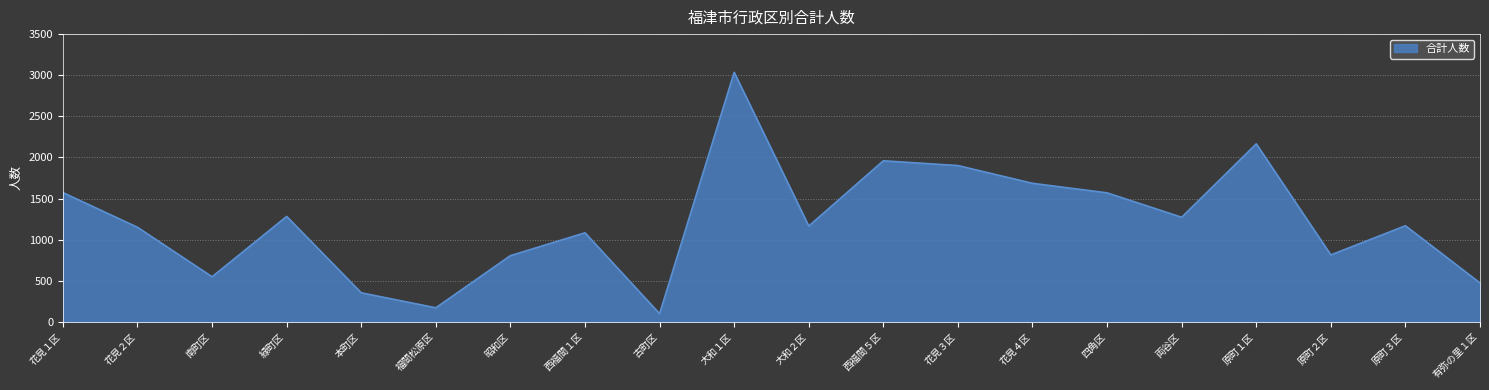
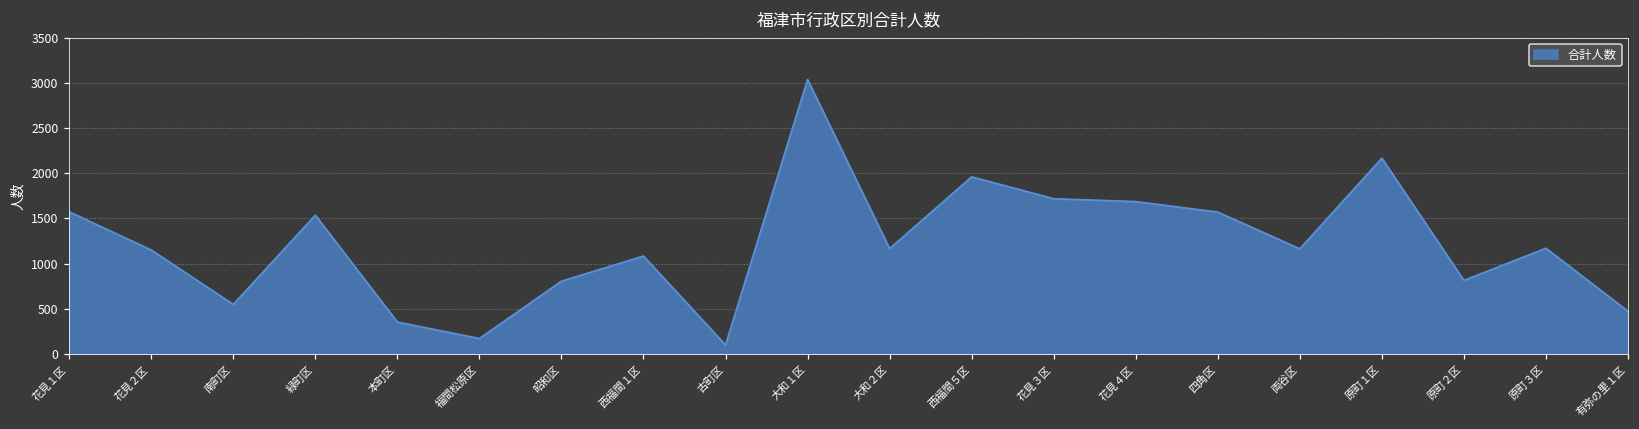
  {
    "花見１区": 1600,
    "花見２区": 1200,
    "南町区": 500,
-   "緑町区": 1300,
+   "緑町区": 1500,
    "本町区": 400,
    "福間松原区": 200,
    "昭和区": 800,
    "西福間１区": 1100,
    "古町区": 100,
    "大和１区": 3000,
    "大和２区": 1200,
    "西福間５区": 2000,
-   "花見３区": 1900,
+   "花見３区": 1700,
    "花見４区": 1700,
    "四角区": 1600,
-   "両谷区": 1300,
+   "両谷区": 1200,
    "原町１区": 2200,
    "原町２区": 800,
    "原町３区": 1200,
    "有弥の里１区": 500
  }
